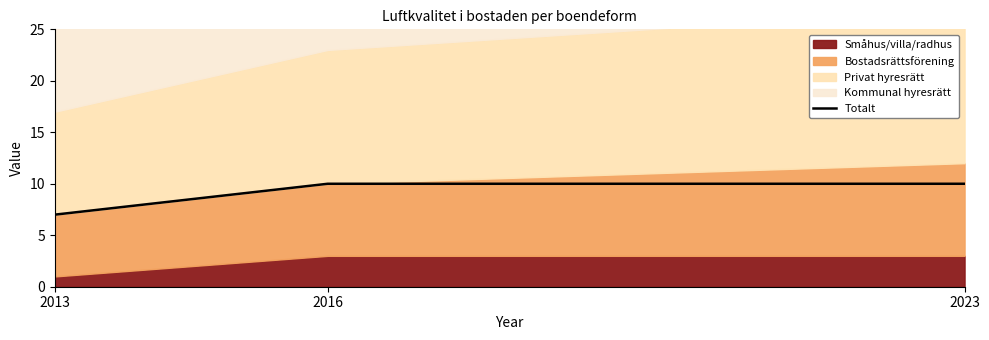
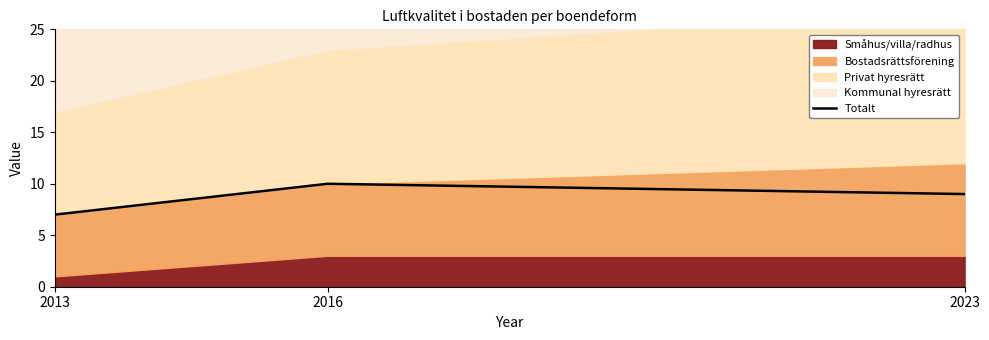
  {
    "Småhus/villa/radhus": {
      "2013": 1,
      "2016": 3,
      "2023": 3
    },
    "Totalt": {
-     "2023": 10
+     "2023": 9
    },
    "Bostadsrättsförening": {
      "2023": 9
    }
  }
